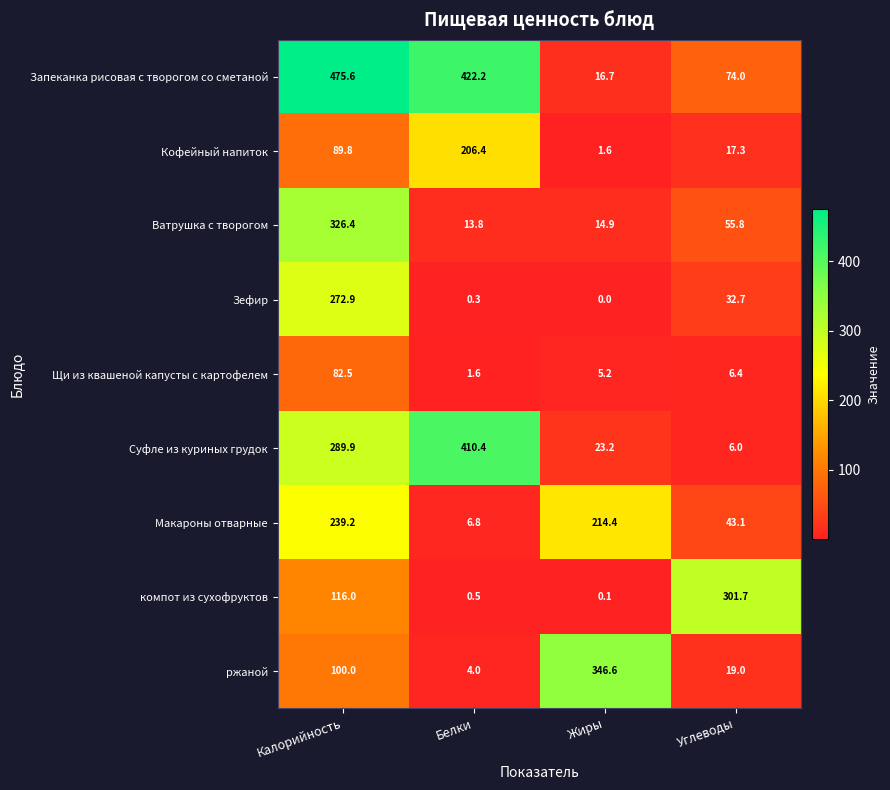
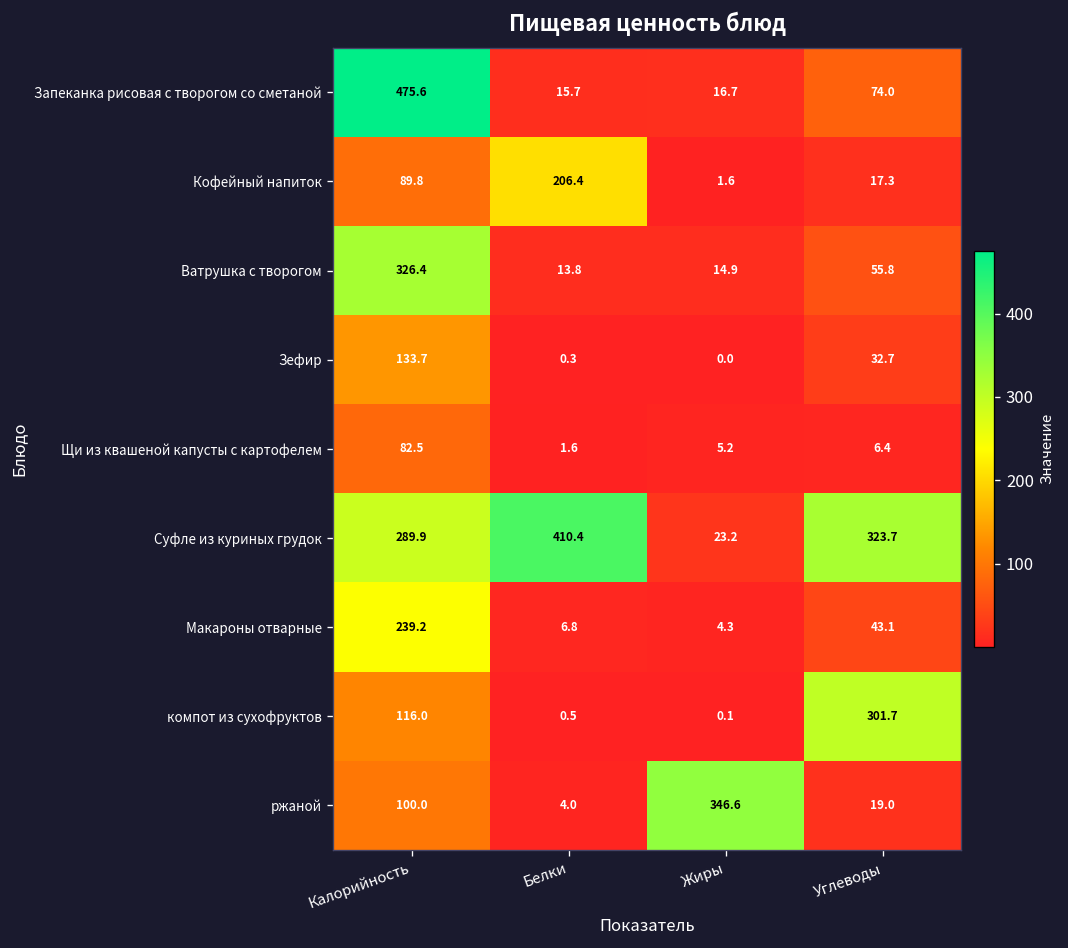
  {
    "Запеканка рисовая с творогом со сметаной": {
      "Калорийность": 475.6,
-     "Белки": 422.2,
+     "Белки": 15.7,
      "Жиры": 16.7,
      "Углеводы": 74.0
    },
    "Кофейный напиток": {
      "Калорийность": 89.8,
      "Белки": 206.4,
      "Жиры": 1.6,
      "Углеводы": 17.3
    },
    "Ватрушка с творогом": {
      "Калорийность": 326.4,
      "Белки": 13.8,
      "Жиры": 14.9,
      "Углеводы": 55.8
    },
    "Зефир": {
-     "Калорийность": 272.9,
+     "Калорийность": 133.7,
      "Белки": 0.3,
      "Жиры": 0.0,
      "Углеводы": 32.7
    },
    "Щи из квашеной капусты с картофелем": {
      "Калорийность": 82.5,
      "Белки": 1.6,
      "Жиры": 5.2,
      "Углеводы": 6.4
    },
    "Суфле из куриных грудок": {
      "Калорийность": 289.9,
      "Белки": 410.4,
      "Жиры": 23.2,
-     "Углеводы": 6.0
+     "Углеводы": 323.7
    },
    "Макароны отварные": {
      "Калорийность": 239.2,
      "Белки": 6.8,
-     "Жиры": 214.4,
+     "Жиры": 4.3,
      "Углеводы": 43.1
    },
    "компот из сухофруктов": {
      "Калорийность": 116.0,
      "Белки": 0.5,
      "Жиры": 0.1,
      "Углеводы": 301.7
    },
    "ржаной": {
      "Калорийность": 100.0,
      "Белки": 4.0,
      "Жиры": 346.6,
      "Углеводы": 19.0
    }
  }
